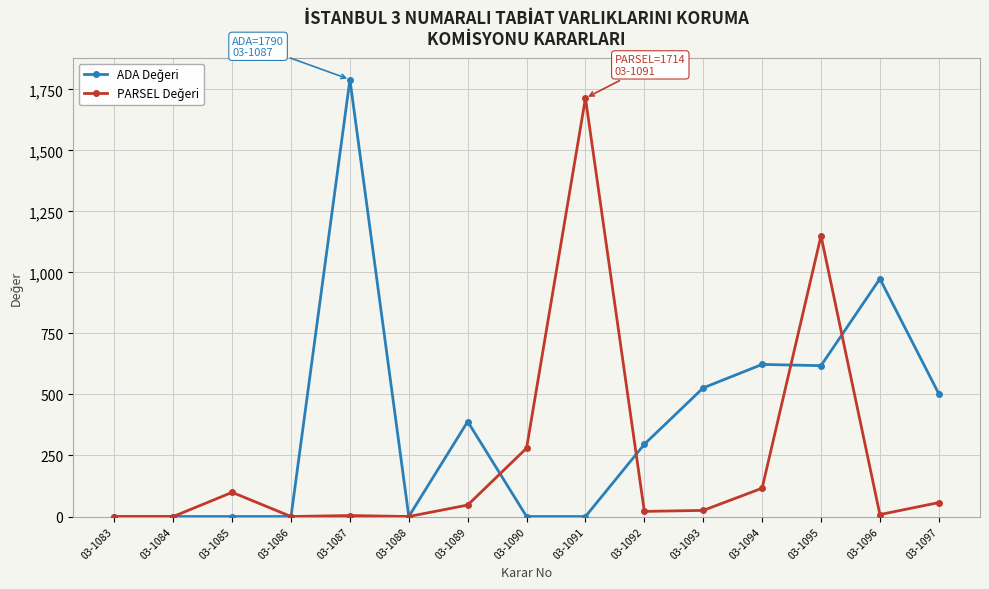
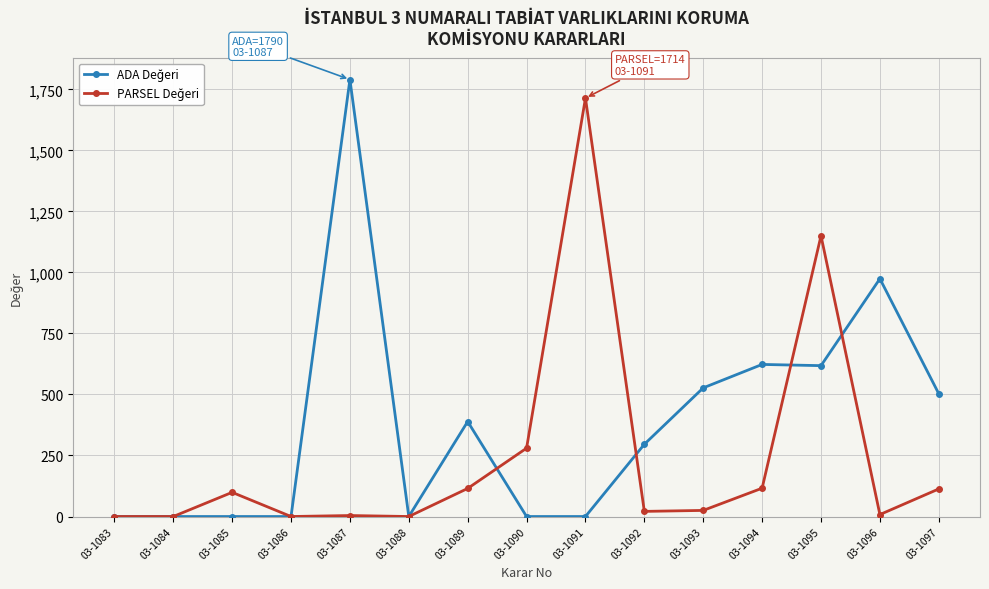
  {
    "ADA Değeri": {
      "03-1085": "0",
      "03-1089": "390",
      "03-1090": "0",
      "03-1091": "0",
      "03-1092": "300",
      "03-1093": "530",
      "03-1094": "620",
      "03-1095": "620",
      "03-1096": "970",
      "03-1097": "500"
    },
    "PARSEL Değeri": {
      "03-1085": "100",
      "03-1087": "0",
-     "03-1089": "50",
+     "03-1089": "120",
      "03-1090": "280",
      "03-1092": "20",
      "03-1093": "30",
      "03-1094": "120",
      "03-1095": "1,150",
      "03-1096": "10",
-     "03-1097": "60"
+     "03-1097": "110"
    }
  }
